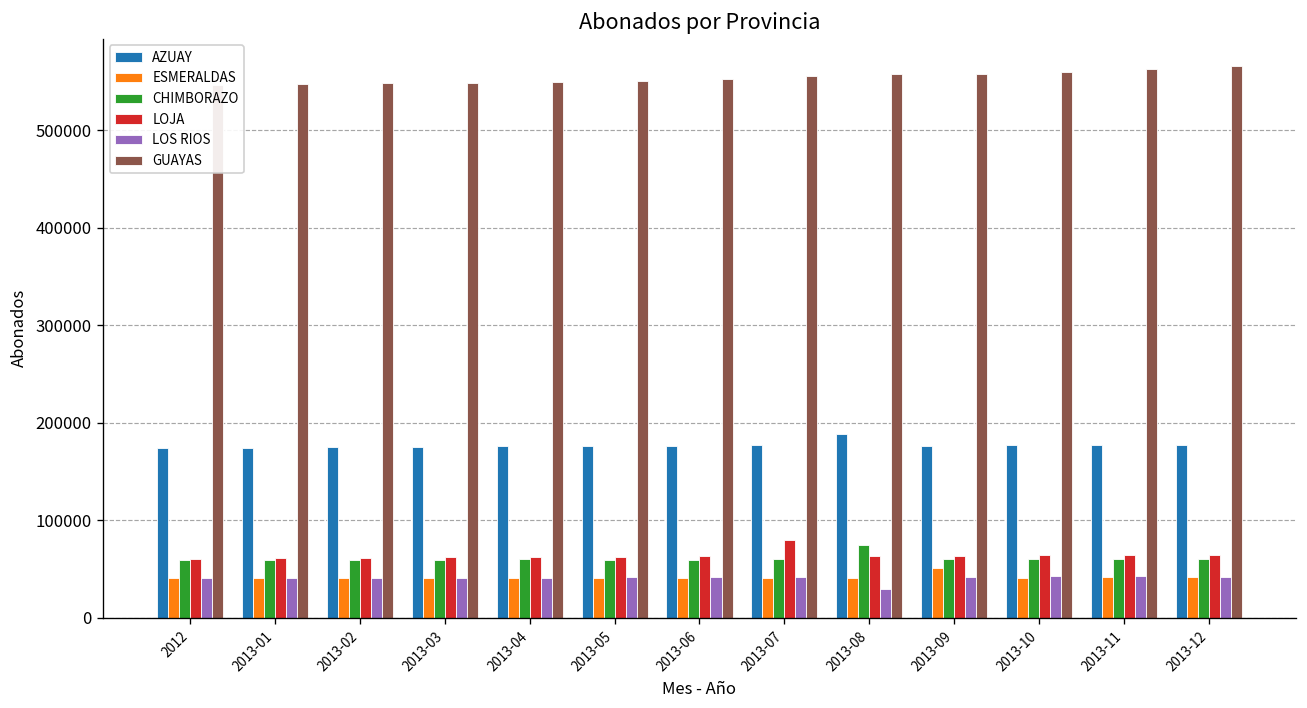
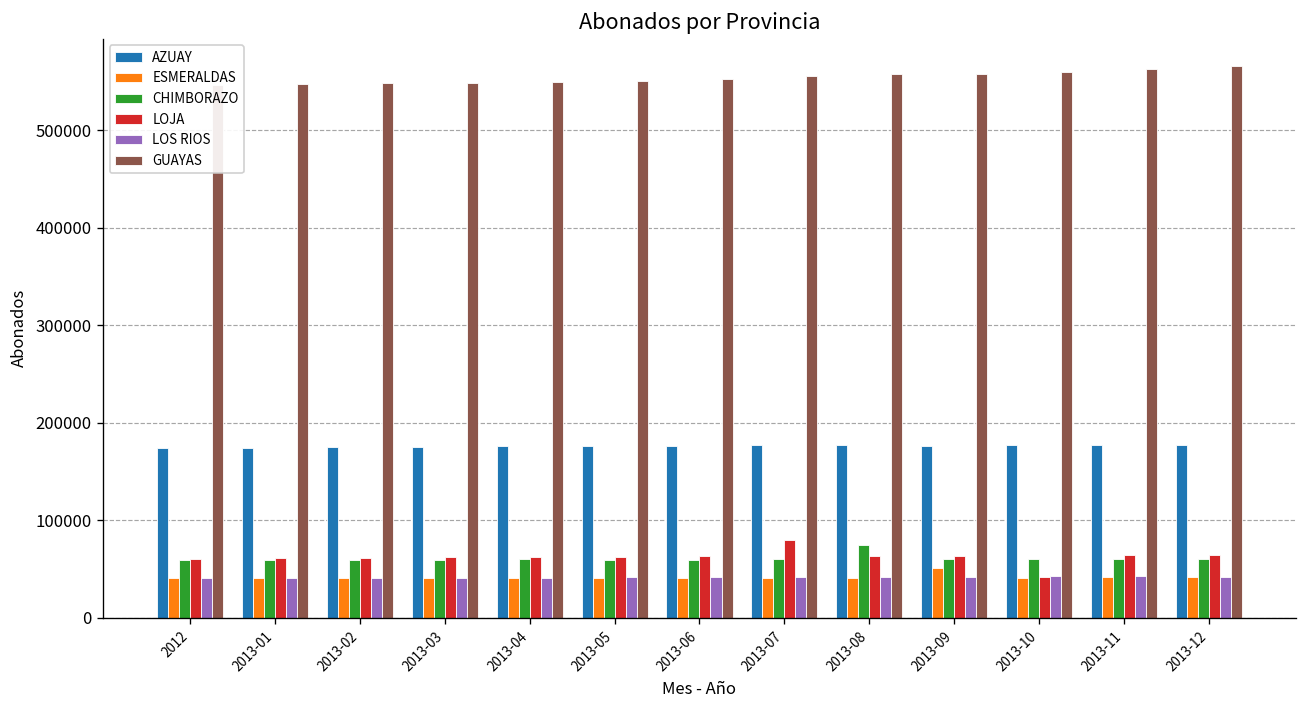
  {
    "AZUAY": {
      "2012": 170000,
      "2013-01": 170000,
      "2013-02": 170000,
      "2013-03": 180000,
      "2013-04": 180000,
      "2013-05": 180000,
      "2013-06": 180000,
      "2013-07": 180000,
-     "2013-08": 190000,
+     "2013-08": 180000,
      "2013-09": 180000,
      "2013-10": 180000,
      "2013-11": 180000,
      "2013-12": 180000
    },
    "ESMERALDAS": {
      "2012": 40000,
      "2013-01": 40000,
      "2013-02": 40000,
      "2013-03": 40000,
      "2013-04": 40000,
      "2013-05": 40000,
      "2013-06": 40000,
      "2013-07": 40000,
      "2013-08": 40000,
      "2013-09": 50000,
      "2013-10": 40000,
      "2013-11": 40000,
      "2013-12": 40000
    },
    "CHIMBORAZO": {
      "2012": 60000,
      "2013-01": 60000,
      "2013-02": 60000,
      "2013-03": 60000,
      "2013-04": 60000,
      "2013-05": 60000,
      "2013-06": 60000,
      "2013-07": 60000,
      "2013-08": 70000,
      "2013-09": 60000,
      "2013-10": 60000,
      "2013-11": 60000,
      "2013-12": 60000
    },
    "LOJA": {
      "2012": 60000,
      "2013-01": 60000,
      "2013-02": 60000,
      "2013-03": 60000,
      "2013-04": 60000,
      "2013-05": 60000,
      "2013-06": 60000,
      "2013-07": 80000,
      "2013-08": 60000,
      "2013-09": 60000,
-     "2013-10": 60000,
+     "2013-10": 40000,
      "2013-11": 60000,
      "2013-12": 60000
    },
    "LOS RIOS": {
      "2012": 40000,
      "2013-01": 40000,
      "2013-02": 40000,
      "2013-03": 40000,
      "2013-04": 40000,
      "2013-05": 40000,
      "2013-06": 40000,
      "2013-07": 40000,
-     "2013-08": 30000,
+     "2013-08": 40000,
      "2013-09": 40000,
      "2013-10": 40000,
      "2013-11": 40000,
      "2013-12": 40000
    },
    "GUAYAS": {
      "2013-01": 550000,
      "2013-02": 550000,
      "2013-03": 550000,
      "2013-04": 550000,
      "2013-05": 550000,
      "2013-06": 550000,
      "2013-07": 560000,
      "2013-08": 560000,
      "2013-09": 560000,
      "2013-10": 560000,
      "2013-11": 560000,
      "2013-12": 570000
    }
  }
